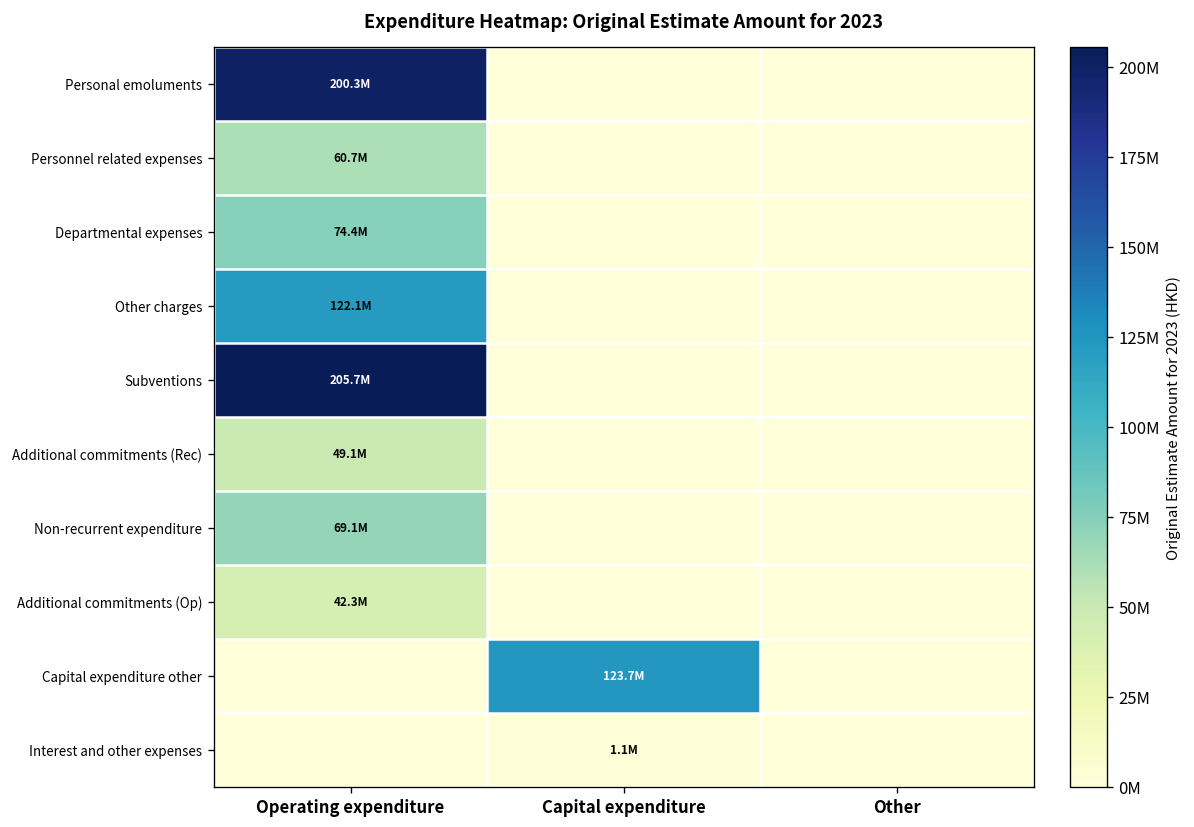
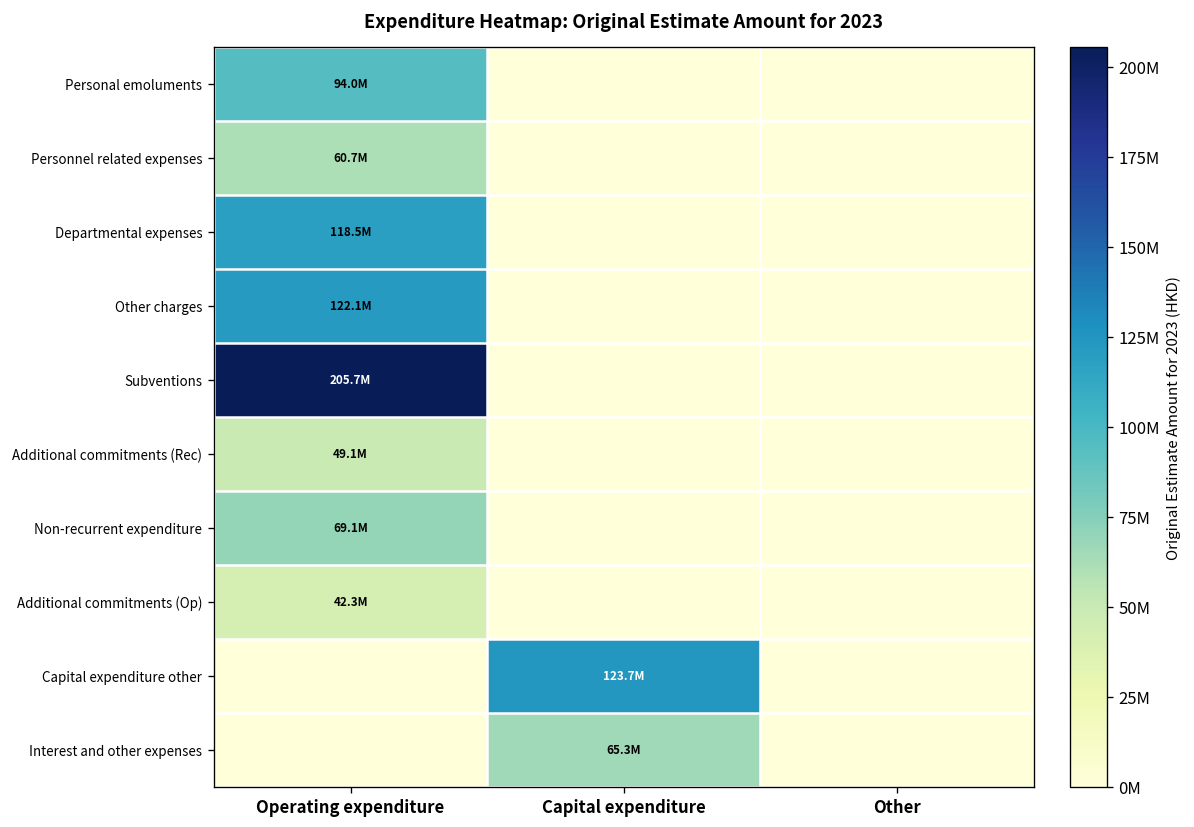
  {
    "Personal emoluments": {
-     "Operating expenditure": "200.3M"
+     "Operating expenditure": "94.0M"
    },
    "Personnel related expenses": {
      "Operating expenditure": "60.7M"
    },
    "Departmental expenses": {
-     "Operating expenditure": "74.4M"
+     "Operating expenditure": "118.5M"
    },
    "Other charges": {
      "Operating expenditure": "122.1M"
    },
    "Subventions": {
      "Operating expenditure": "205.7M"
    },
    "Additional commitments (Rec)": {
      "Operating expenditure": "49.1M"
    },
    "Non-recurrent expenditure": {
      "Operating expenditure": "69.1M"
    },
    "Additional commitments (Op)": {
      "Operating expenditure": "42.3M"
    },
    "Capital expenditure other": {
      "Capital expenditure": "123.7M"
    },
    "Interest and other expenses": {
-     "Capital expenditure": "1.1M"
+     "Capital expenditure": "65.3M"
    }
  }
